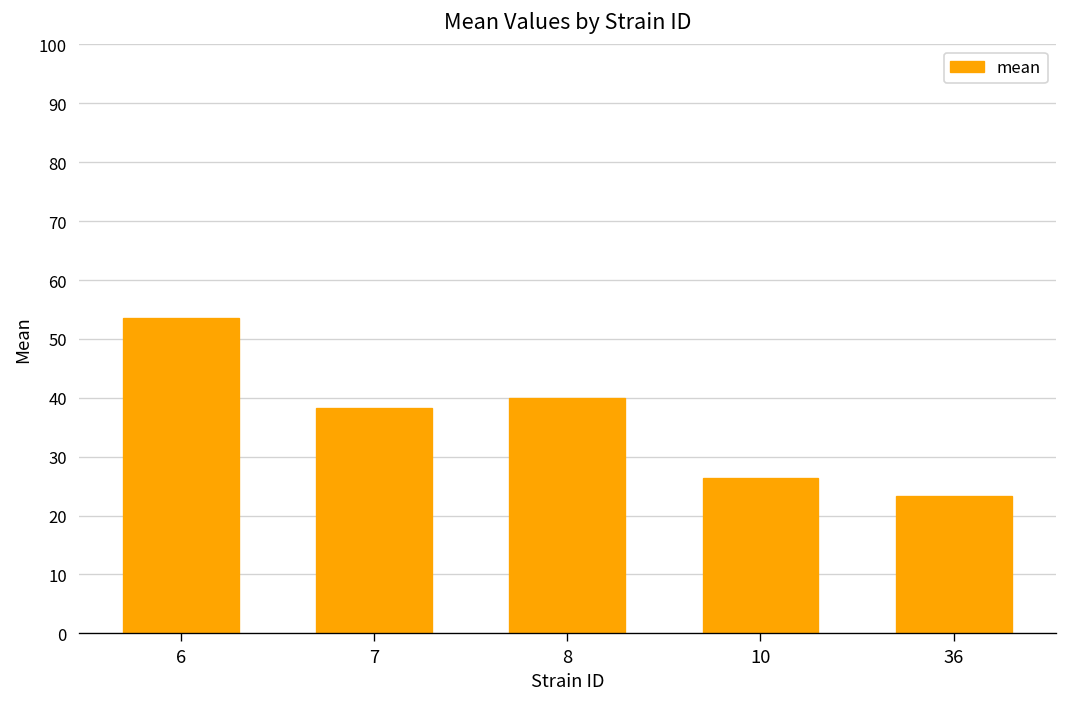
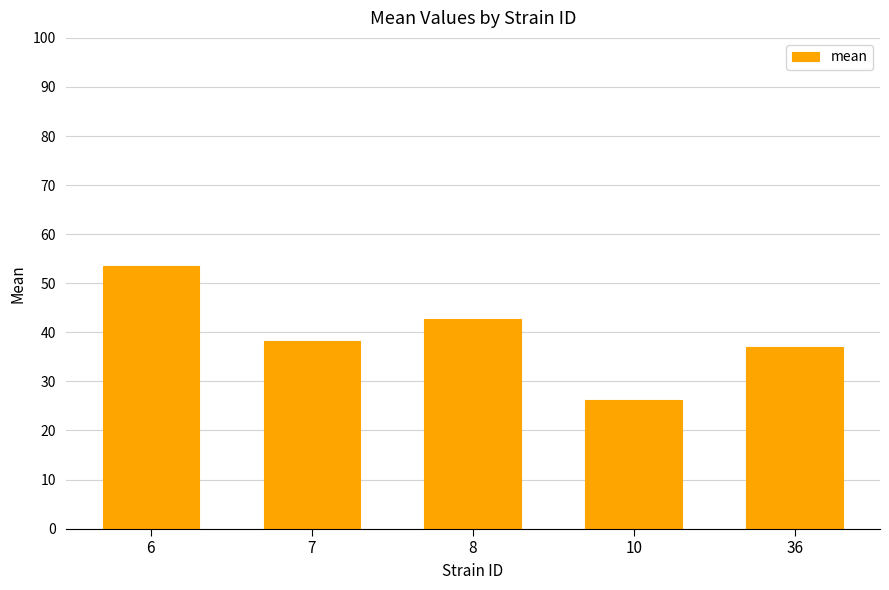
  {
    "6": 54,
    "7": 38,
-   "8": 40,
+   "8": 43,
    "10": 26,
-   "36": 23
+   "36": 37
  }
